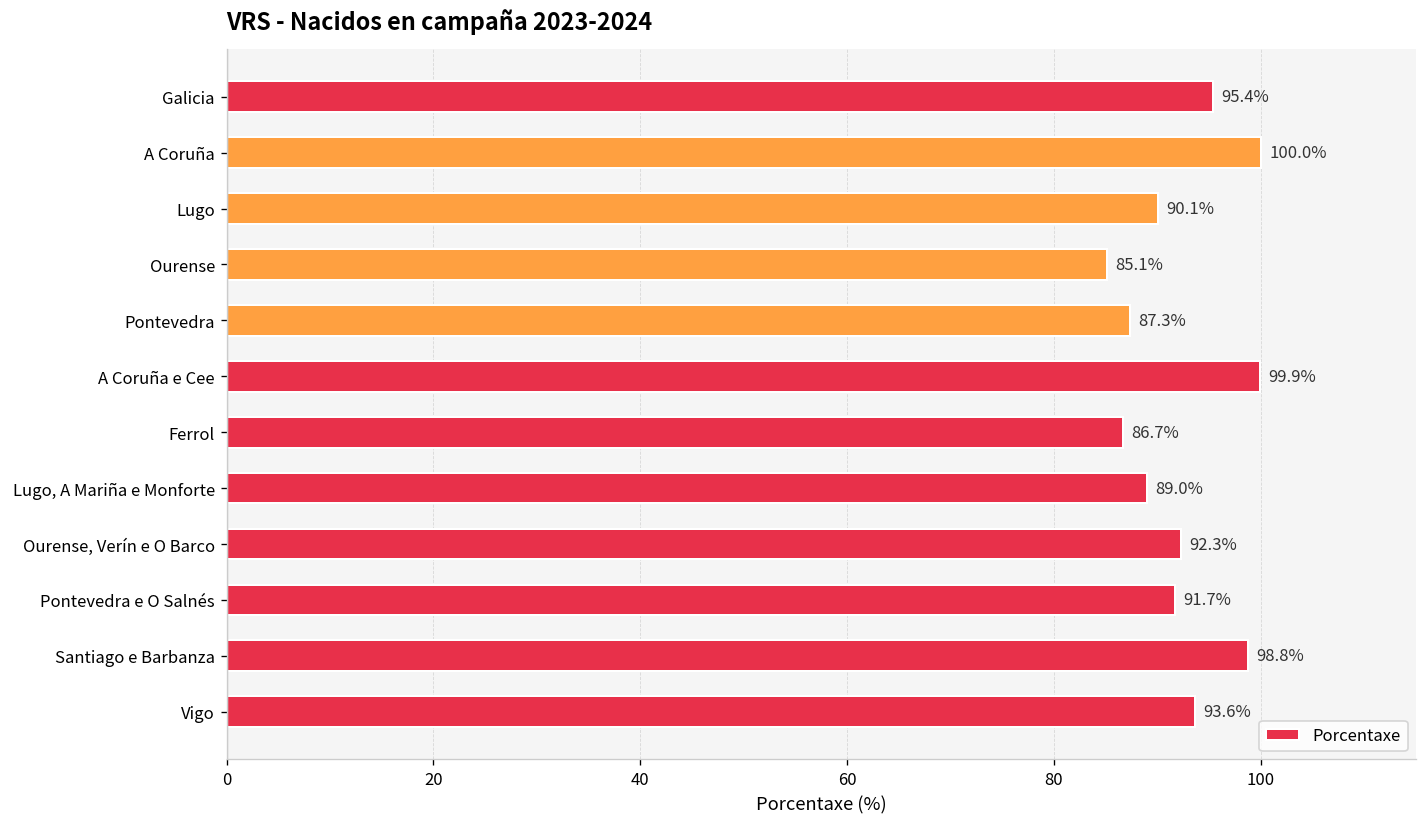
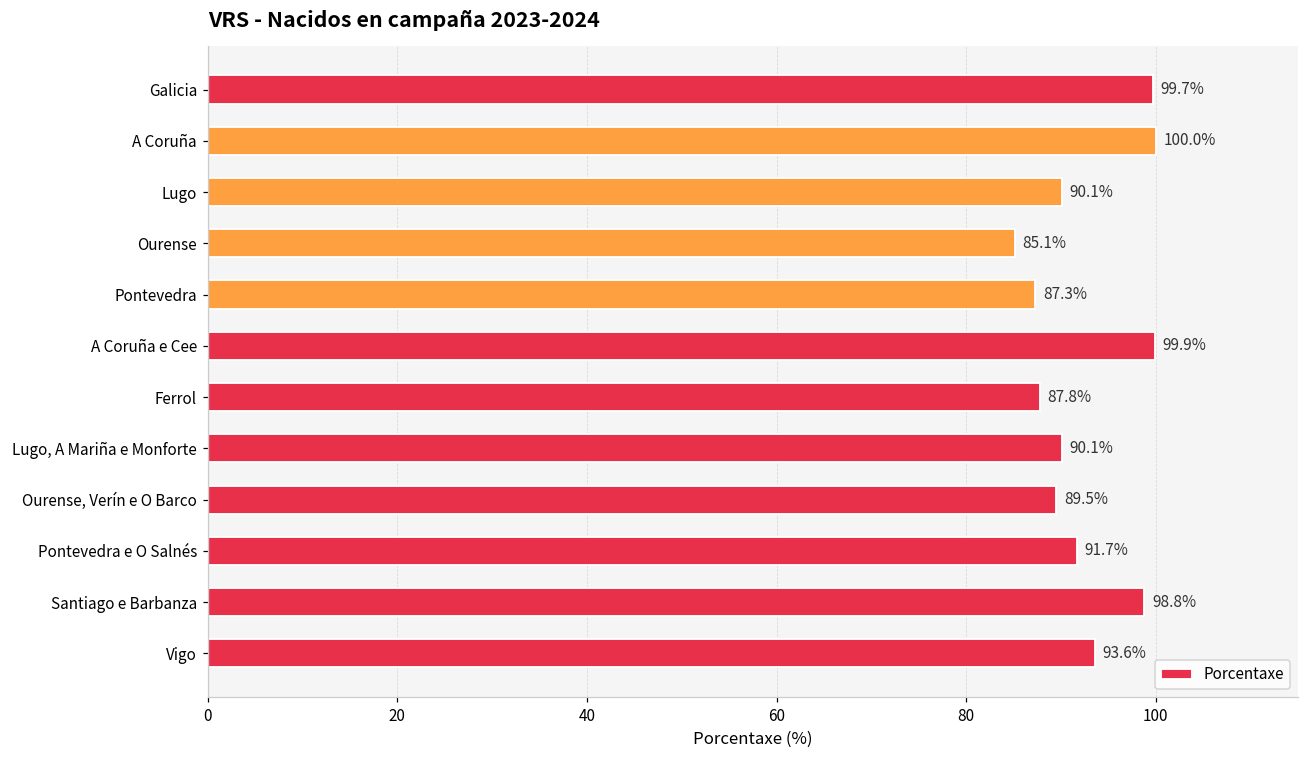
  {
-   "Galicia": "95.4%",
+   "Galicia": "99.7%",
    "A Coruña": "100.0%",
    "Lugo": "90.1%",
    "Ourense": "85.1%",
    "Pontevedra": "87.3%",
    "A Coruña e Cee": "99.9%",
-   "Ferrol": "86.7%",
-   "Lugo, A Mariña e Monforte": "89.0%",
-   "Ourense, Verín e O Barco": "92.3%",
+   "Ferrol": "87.8%",
+   "Lugo, A Mariña e Monforte": "90.1%",
+   "Ourense, Verín e O Barco": "89.5%",
    "Pontevedra e O Salnés": "91.7%",
    "Santiago e Barbanza": "98.8%",
    "Vigo": "93.6%"
  }
